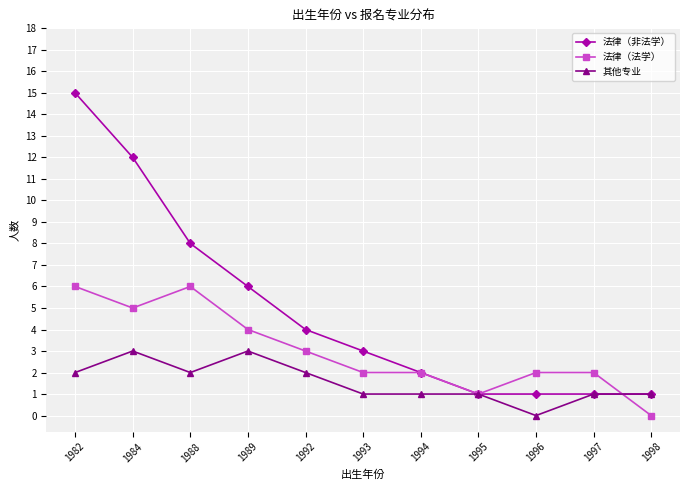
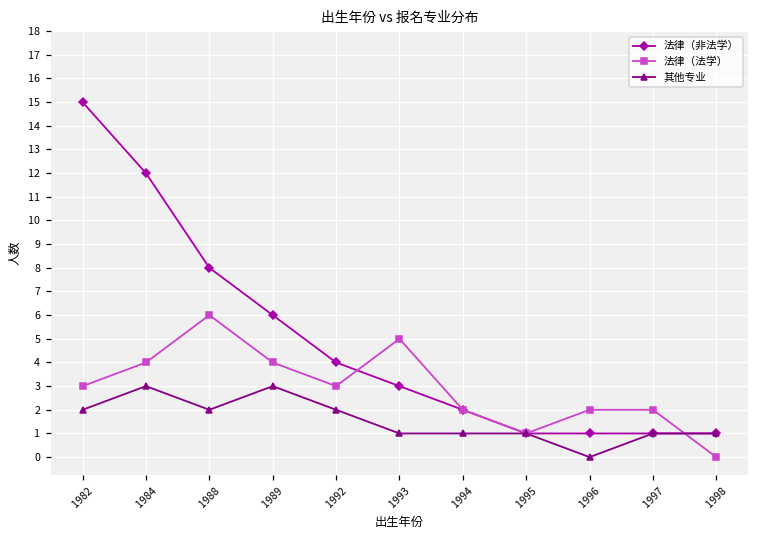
  {
    "法律（法学）": {
-     "1982": 6,
-     "1984": 5,
+     "1982": 3,
+     "1984": 4,
      "1988": 6,
      "1989": 4,
      "1992": 3,
-     "1993": 2,
+     "1993": 5,
      "1996": 2,
      "1997": 2,
      "1998": 0
    }
  }
